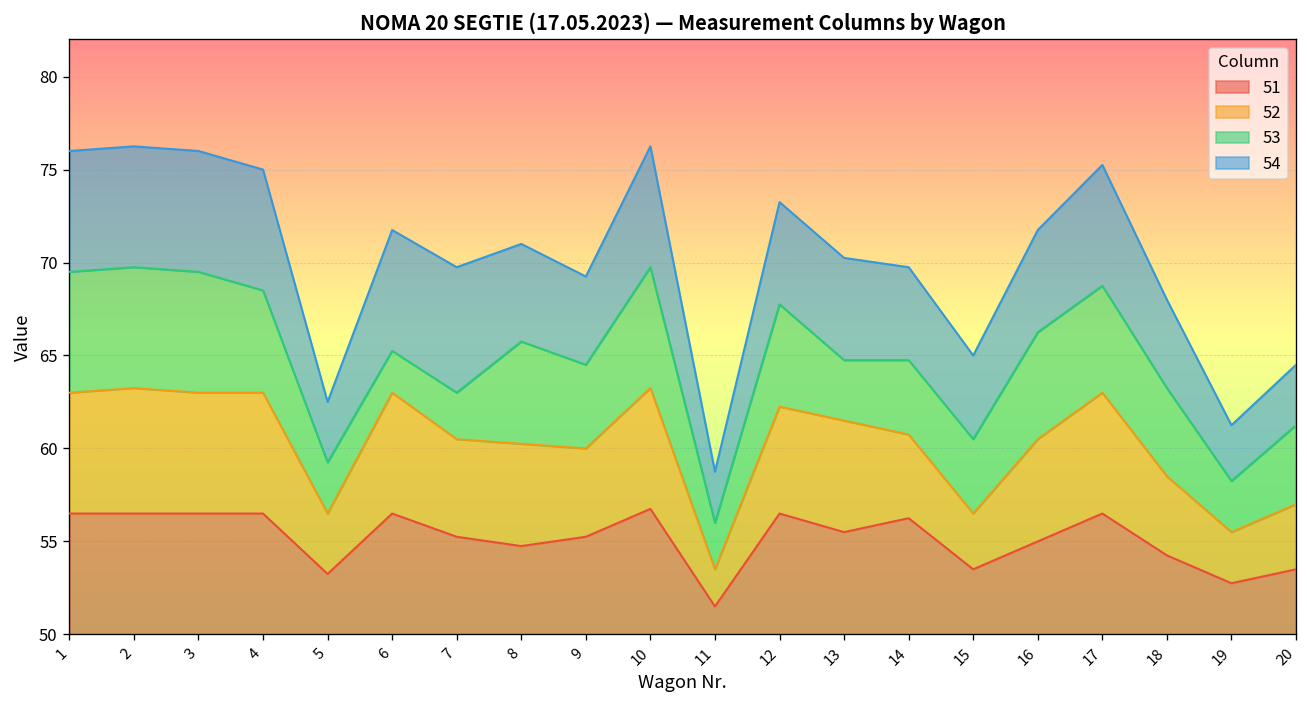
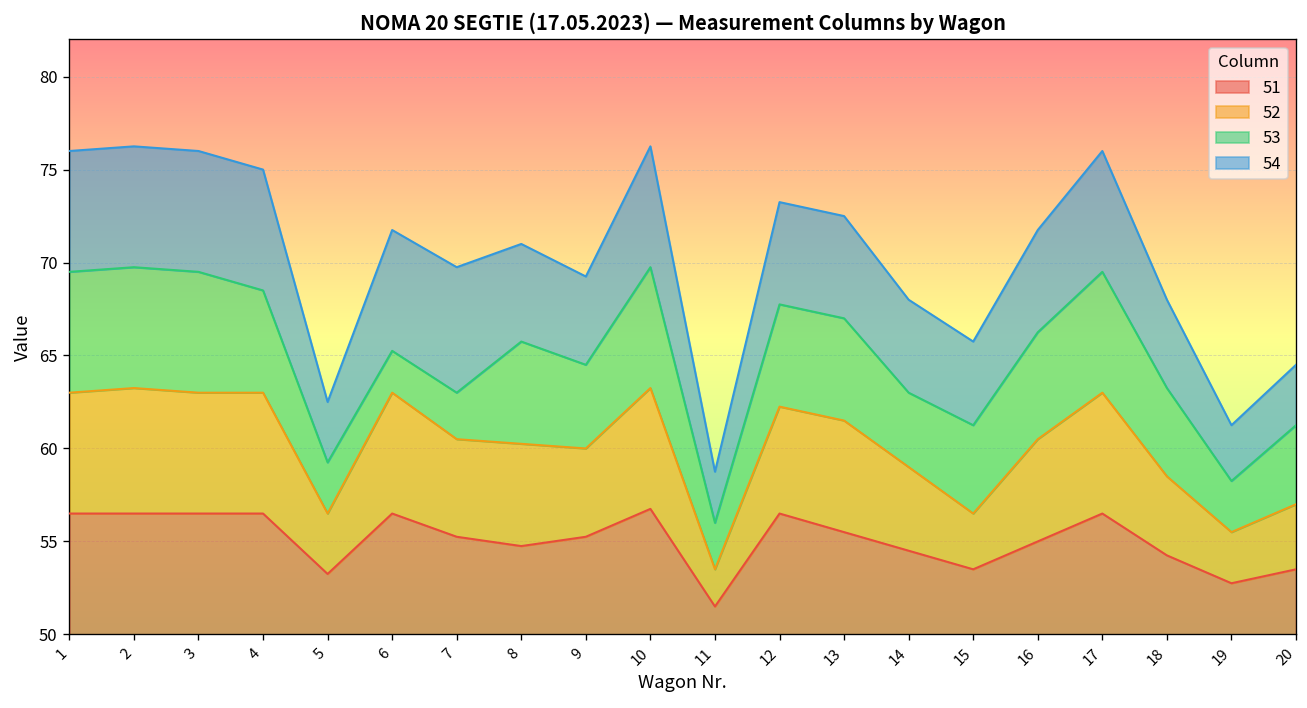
  {
    "51": {
      "1": 56.5,
      "2": 56.5,
      "3": 56.5,
      "4": 56.5,
      "5": 53.3,
      "6": 56.5,
      "7": 55.3,
      "8": 54.8,
      "9": 55.3,
      "10": 56.8,
      "11": 51.5,
      "12": 56.5,
      "13": 55.5,
-     "14": 56.3,
+     "14": 54.5,
      "15": 53.5,
      "16": 55.0,
      "17": 56.5,
      "18": 54.3,
      "19": 52.8,
      "20": 53.5
    },
    "52": {
      "14": 4.5
    },
    "53": {
-     "13": 3.3,
+     "13": 5.5,
      "14": 4.0,
-     "15": 4.0,
-     "17": 5.8
+     "15": 4.8,
+     "17": 6.5
    },
    "54": {
      "13": 5.5,
      "14": 5.0,
      "15": 4.5,
      "17": 6.5
    }
  }
